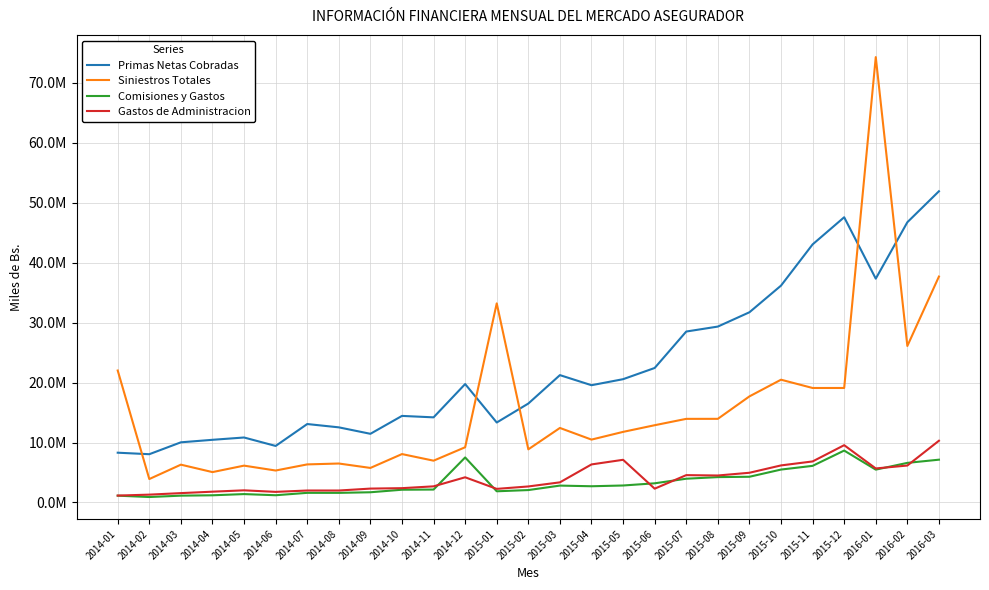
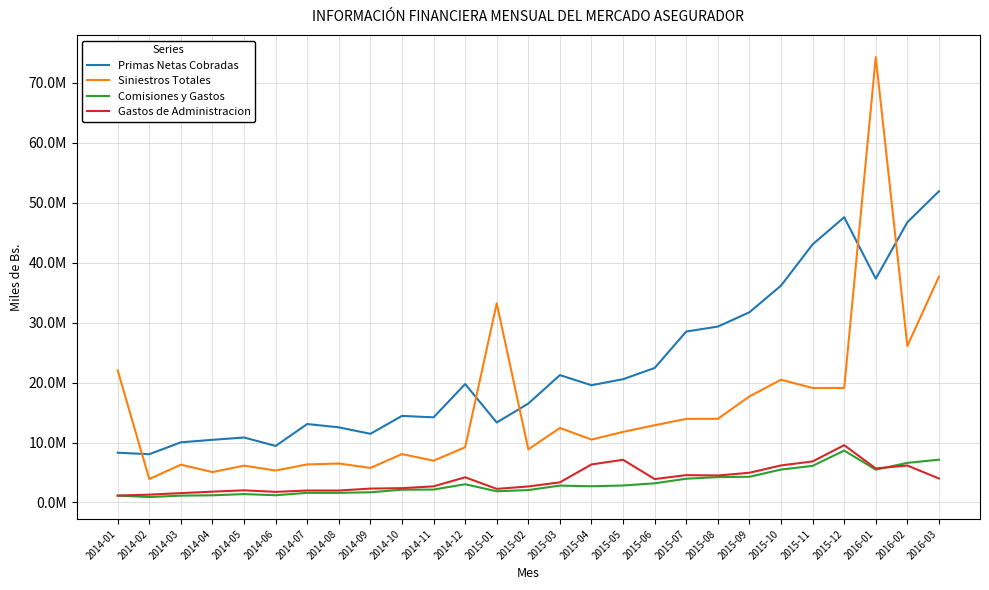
  {
    "Primas Netas Cobradas": {
      "2014-01": 8000000,
      "2014-02": 8000000,
      "2014-03": 10000000,
      "2014-04": 10000000,
      "2014-05": 11000000,
      "2014-06": 9000000,
      "2014-07": 13000000,
      "2014-08": 13000000,
      "2014-09": 11000000,
      "2014-10": 14000000,
      "2014-11": 14000000,
      "2014-12": 20000000,
      "2015-01": 13000000,
      "2015-02": 16000000,
      "2015-03": 21000000,
      "2015-04": 20000000,
      "2015-05": 21000000,
      "2015-06": 22000000,
      "2015-07": 29000000,
      "2015-08": 29000000,
      "2015-09": 32000000,
      "2015-10": 36000000,
      "2015-11": 43000000,
      "2015-12": 48000000,
      "2016-01": 37000000,
      "2016-02": 47000000,
      "2016-03": 52000000
    },
    "Siniestros Totales": {
      "2014-01": 22000000,
      "2014-02": 4000000,
      "2014-03": 6000000,
      "2014-04": 5000000,
      "2014-05": 6000000,
      "2014-06": 5000000,
      "2014-07": 6000000,
      "2014-08": 6000000,
      "2014-09": 6000000,
      "2014-10": 8000000,
      "2014-11": 7000000,
      "2014-12": 9000000,
      "2015-01": 33000000,
      "2015-02": 9000000,
      "2015-03": 12000000,
      "2015-04": 10000000,
      "2015-05": 12000000,
      "2015-06": 13000000,
      "2015-07": 14000000,
      "2015-08": 14000000,
      "2015-09": 18000000,
      "2015-10": 20000000,
      "2015-11": 19000000,
      "2015-12": 19000000,
      "2016-01": 74000000,
      "2016-02": 26000000,
      "2016-03": 38000000
    },
    "Comisiones y Gastos": {
      "2014-03": 1000000,
      "2014-04": 1000000,
      "2014-05": 1000000,
      "2014-06": 1000000,
      "2014-09": 2000000,
      "2014-11": 2000000,
-     "2014-12": 8000000,
+     "2014-12": 3000000,
      "2015-02": 2000000,
      "2015-03": 3000000,
      "2015-04": 3000000,
      "2015-05": 3000000,
      "2015-06": 3000000,
      "2015-07": 4000000,
      "2015-09": 4000000,
      "2015-10": 5000000,
      "2015-11": 6000000,
      "2015-12": 9000000,
      "2016-02": 7000000,
      "2016-03": 7000000
    },
    "Gastos de Administracion": {
      "2014-03": 2000000,
      "2014-04": 2000000,
      "2014-05": 2000000,
      "2014-06": 2000000,
      "2014-09": 2000000,
      "2014-11": 3000000,
      "2014-12": 4000000,
      "2015-02": 3000000,
      "2015-03": 3000000,
      "2015-04": 6000000,
      "2015-05": 7000000,
-     "2015-06": 2000000,
+     "2015-06": 4000000,
      "2015-07": 5000000,
      "2015-09": 5000000,
      "2015-10": 6000000,
      "2015-11": 7000000,
      "2015-12": 10000000,
      "2016-02": 6000000,
-     "2016-03": 10000000
+     "2016-03": 4000000
    }
  }
